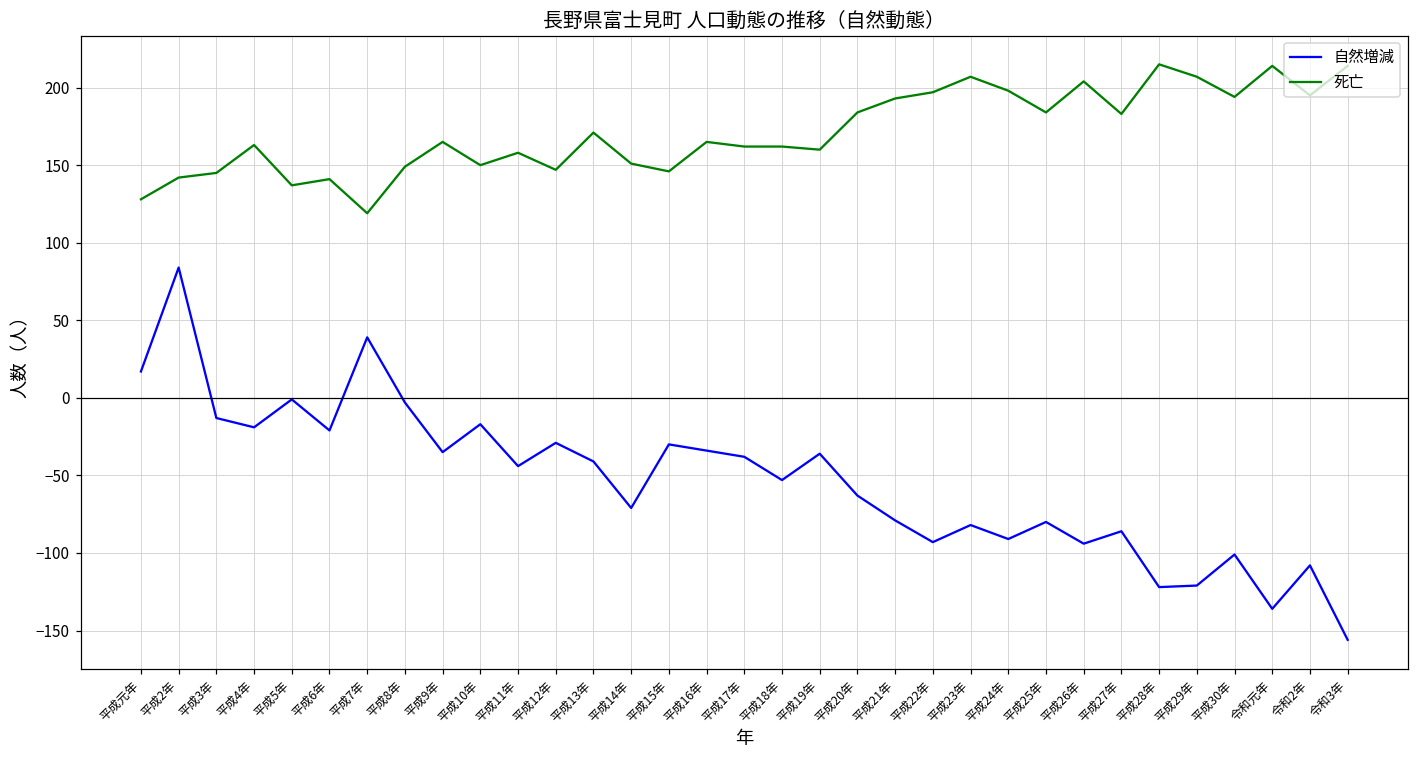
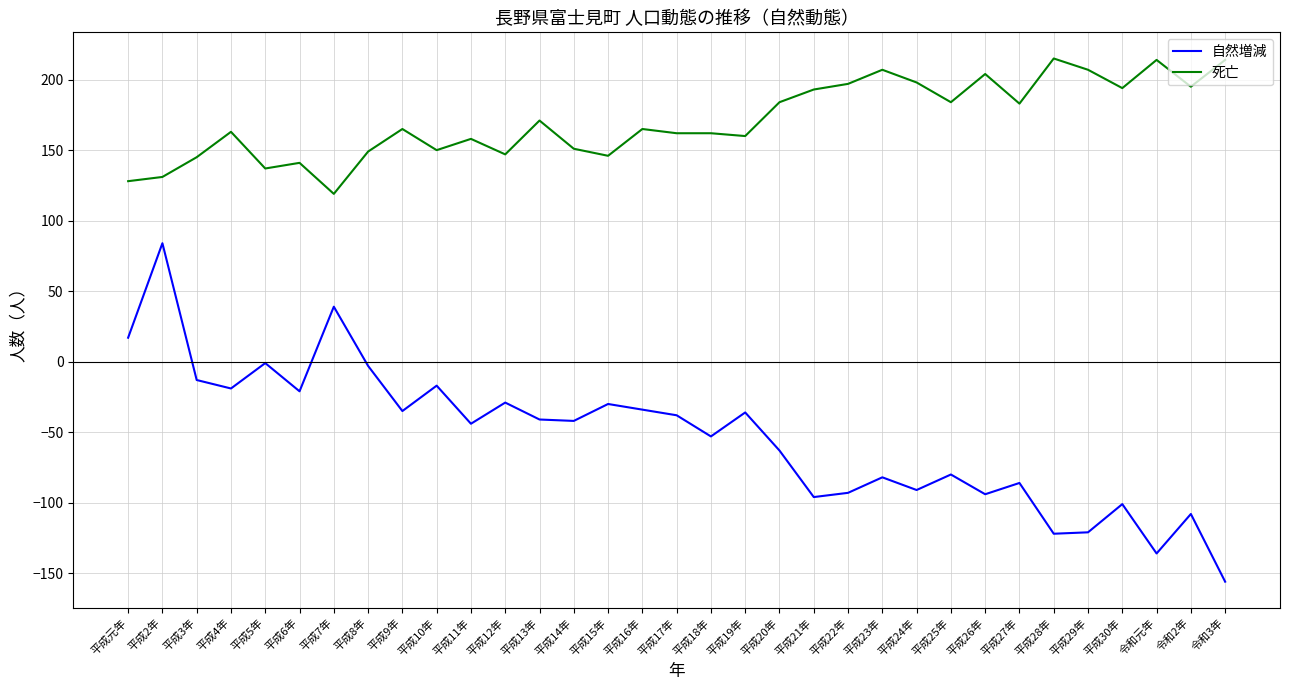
  {
    "自然増減": {
      "平成元年": 17,
      "平成2年": 84,
      "平成3年": -13,
      "平成4年": -19,
      "平成5年": -1,
      "平成6年": -21,
      "平成7年": 39,
      "平成8年": -3,
      "平成9年": -35,
      "平成10年": -17,
      "平成11年": -44,
      "平成12年": -29,
      "平成13年": -41,
-     "平成14年": -71,
+     "平成14年": -42,
      "平成15年": -30,
      "平成16年": -34,
      "平成17年": -38,
      "平成18年": -53,
      "平成19年": -36,
      "平成20年": -63,
-     "平成21年": -79,
+     "平成21年": -96,
      "平成22年": -93,
      "平成23年": -82,
      "平成24年": -91,
      "平成25年": -80,
      "平成26年": -94,
      "平成27年": -86,
      "平成28年": -122,
      "平成29年": -121,
      "平成30年": -101,
      "令和元年": -136,
      "令和2年": -108,
      "令和3年": -156
    },
    "死亡": {
      "平成元年": 128,
-     "平成2年": 142,
+     "平成2年": 131,
      "平成3年": 145,
      "平成4年": 163,
      "平成5年": 137,
      "平成6年": 141,
      "平成7年": 119,
      "平成8年": 149,
      "平成9年": 165,
      "平成10年": 150,
      "平成11年": 158,
      "平成12年": 147,
      "平成13年": 171,
      "平成14年": 151,
      "平成15年": 146,
      "平成16年": 165,
      "平成17年": 162,
      "平成18年": 162,
      "平成19年": 160,
      "平成20年": 184,
      "平成21年": 193,
      "平成22年": 197,
      "平成23年": 207,
      "平成24年": 198,
      "平成25年": 184,
      "平成26年": 204,
      "平成27年": 183,
      "平成28年": 215,
      "平成29年": 207,
      "平成30年": 194,
      "令和元年": 214,
      "令和2年": 195
    }
  }
